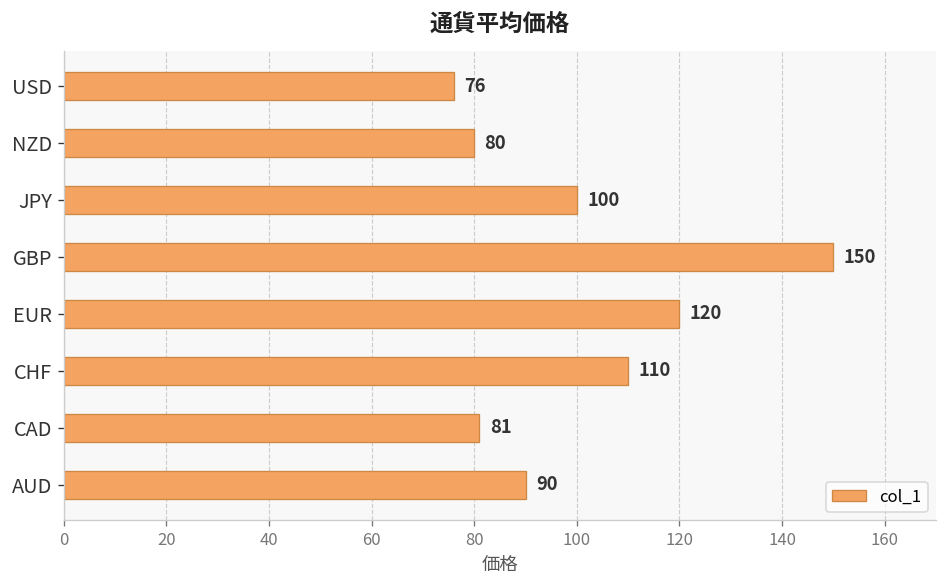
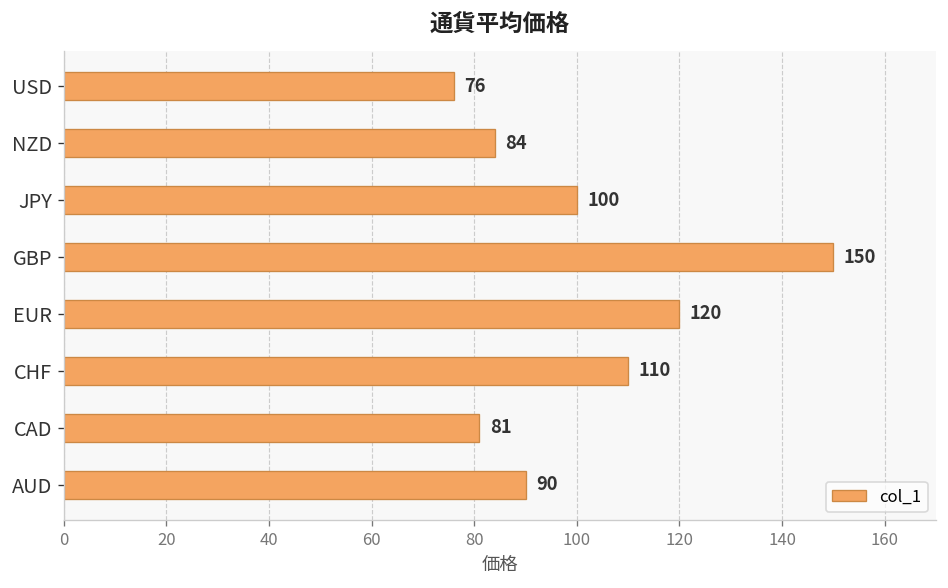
  {
    "USD": 76,
-   "NZD": 80,
+   "NZD": 84,
    "JPY": 100,
    "GBP": 150,
    "EUR": 120,
    "CHF": 110,
    "CAD": 81,
    "AUD": 90
  }
